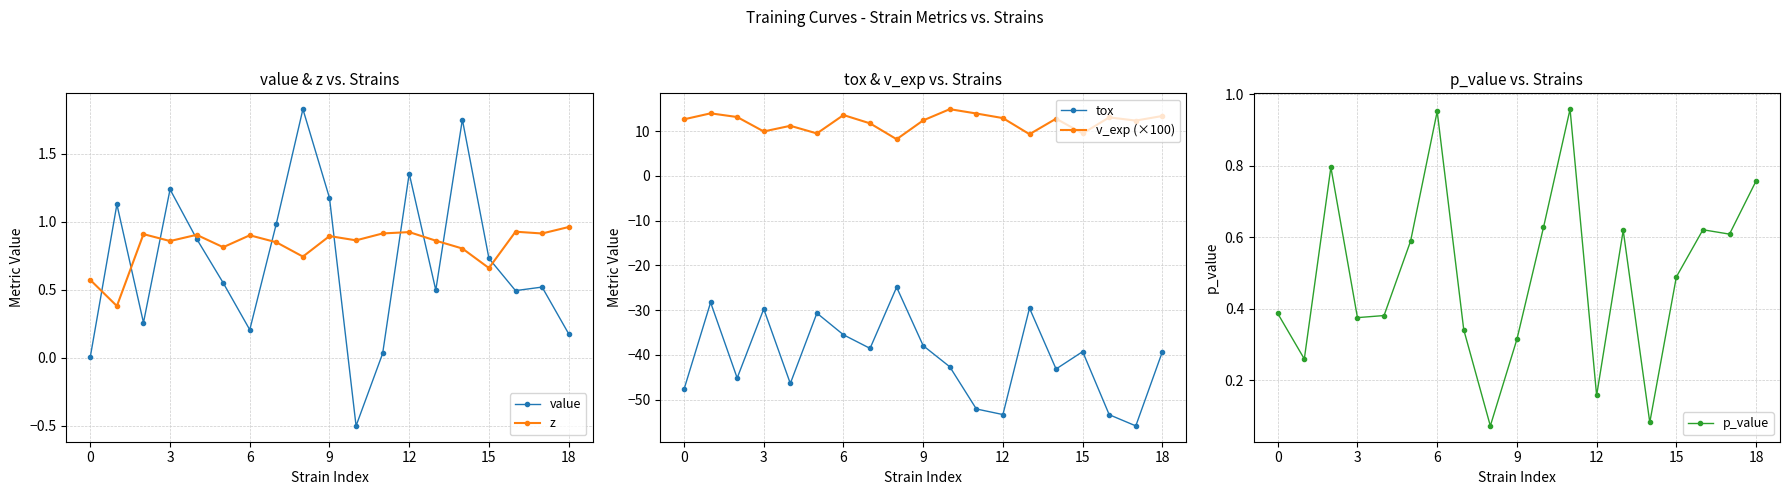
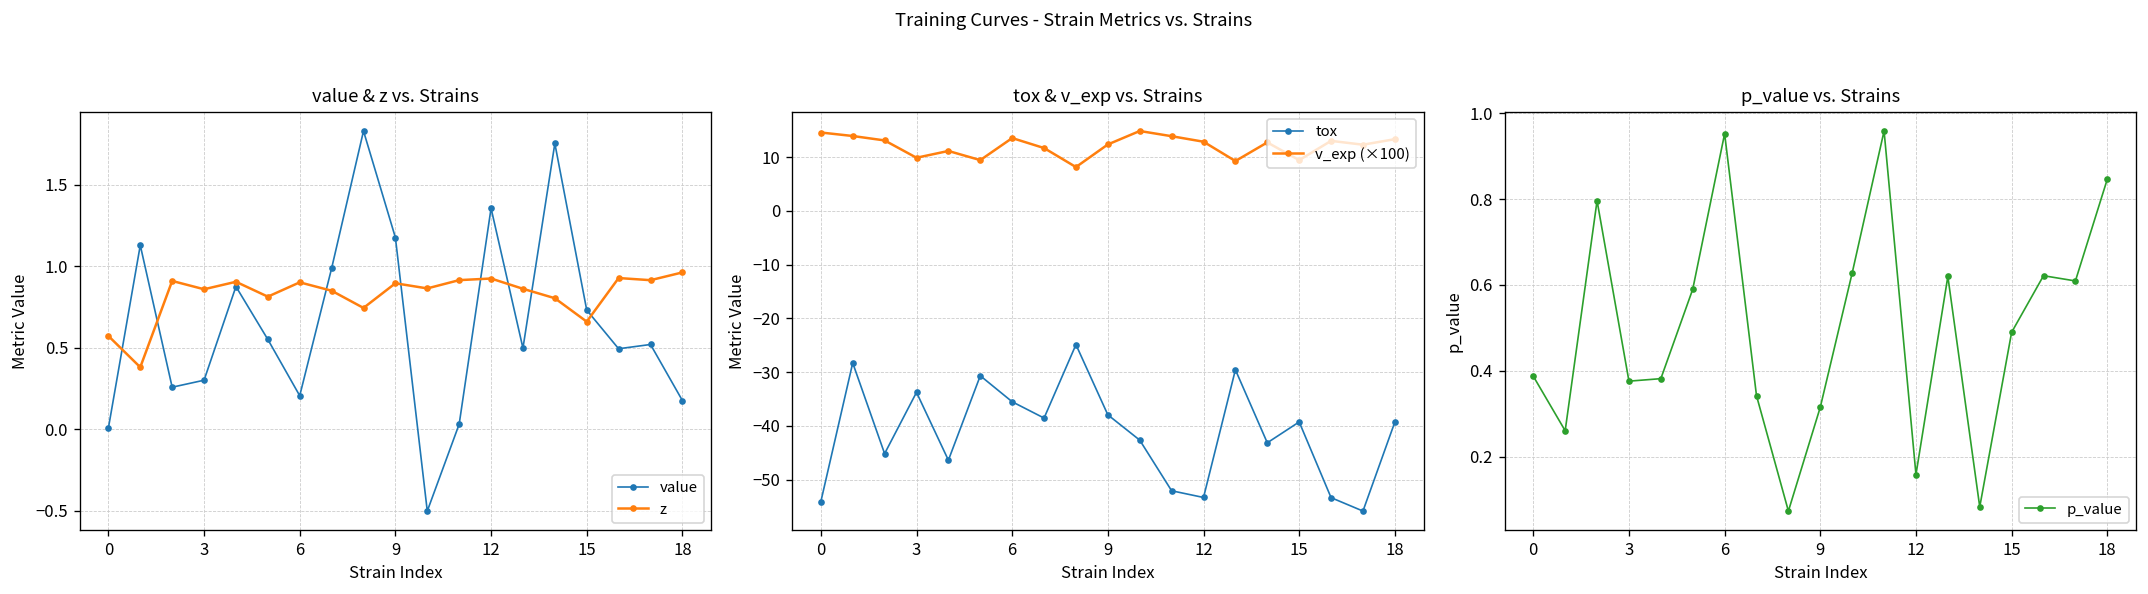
  {
    "value & z vs. Strains": {
      "value": {
        "0": 0.01,
-       "3": 1.24,
+       "3": 0.30,
        "6": 0.21,
        "9": 1.18,
        "12": 1.36,
        "15": 0.73,
        "18": 0.18
      },
      "z": {
        "0": 0.57,
        "3": 0.86,
        "6": 0.90,
        "9": 0.90,
        "12": 0.92,
        "15": 0.66,
        "18": 0.96
      }
    },
    "tox & v_exp vs. Strains": {
      "tox": {
-       "0": -48,
-       "3": -30,
+       "0": -54,
+       "3": -34,
        "6": -35,
        "9": -38,
        "12": -53,
        "15": -39,
        "18": -39
      },
      "v_exp (×100)": {
-       "0": 13,
+       "0": 15,
        "3": 10,
        "6": 14,
        "9": 12,
        "12": 13
      }
    },
    "p_value vs. Strains": {
      "0": 0.39,
      "3": 0.38,
      "6": 0.95,
      "9": 0.32,
      "12": 0.16,
      "15": 0.49,
-     "18": 0.76
+     "18": 0.85
    }
  }
